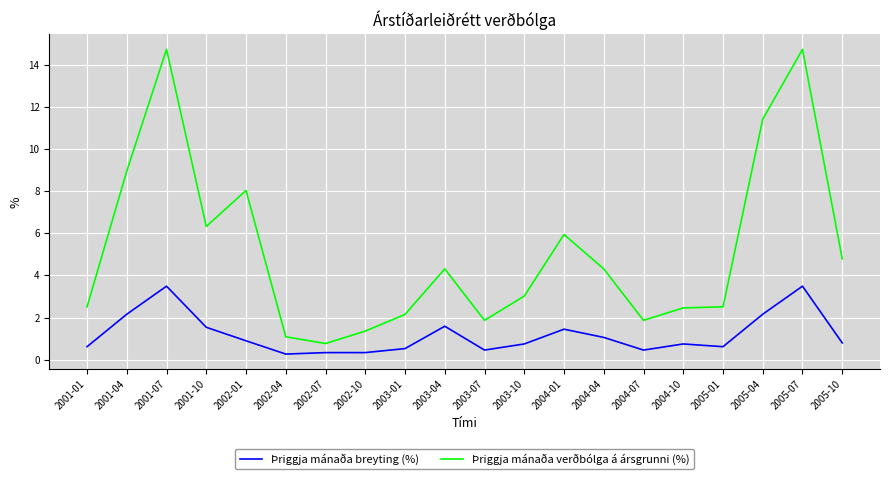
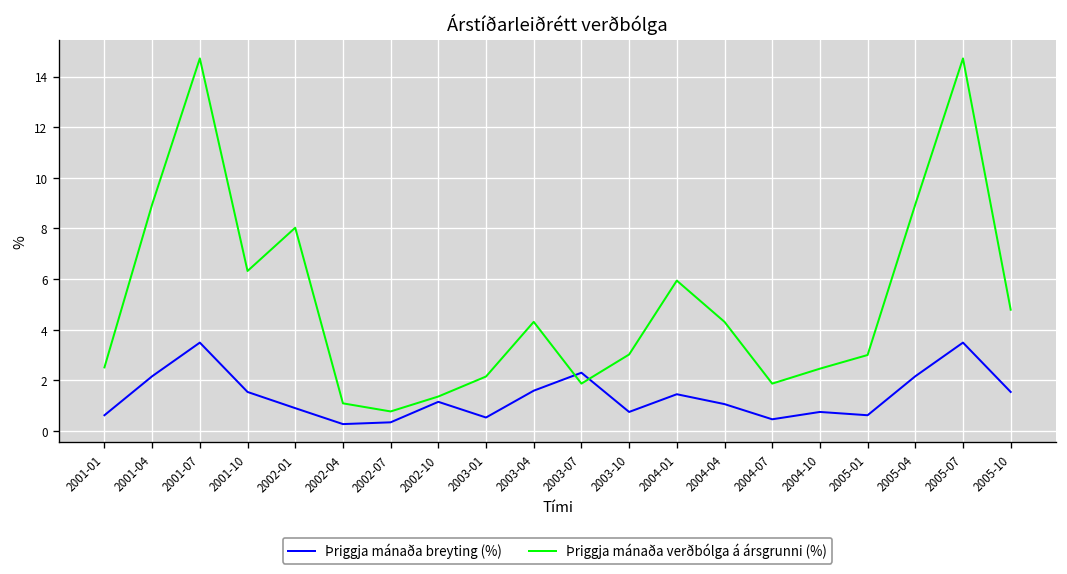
  {
    "Þriggja mánaða breyting (%)": {
      "2001-01": 0.6,
      "2001-04": 2.2,
      "2001-07": 3.5,
      "2001-10": 1.5,
      "2002-01": 0.9,
      "2002-04": 0.3,
      "2002-07": 0.3,
-     "2002-10": 0.3,
+     "2002-10": 1.2,
      "2003-01": 0.5,
      "2003-04": 1.6,
-     "2003-07": 0.5,
+     "2003-07": 2.3,
      "2003-10": 0.8,
      "2004-01": 1.5,
      "2004-04": 1.1,
      "2004-07": 0.5,
      "2004-10": 0.8,
      "2005-01": 0.6,
      "2005-04": 2.2,
      "2005-07": 3.5,
-     "2005-10": 0.8
+     "2005-10": 1.5
    },
    "Þriggja mánaða verðbólga á ársgrunni (%)": {
      "2001-01": 2.5,
      "2001-04": 9.0,
      "2001-07": 14.7,
      "2001-10": 6.3,
      "2002-01": 8.0,
      "2002-04": 1.1,
      "2002-07": 0.8,
      "2002-10": 1.4,
      "2003-01": 2.2,
      "2003-04": 4.3,
      "2003-07": 1.9,
      "2003-10": 3.0,
      "2004-01": 5.9,
      "2004-04": 4.3,
      "2004-07": 1.9,
      "2004-10": 2.5,
-     "2005-01": 2.5,
-     "2005-04": 11.4,
+     "2005-01": 3.0,
+     "2005-04": 9.0,
      "2005-07": 14.7,
      "2005-10": 4.8
    }
  }
